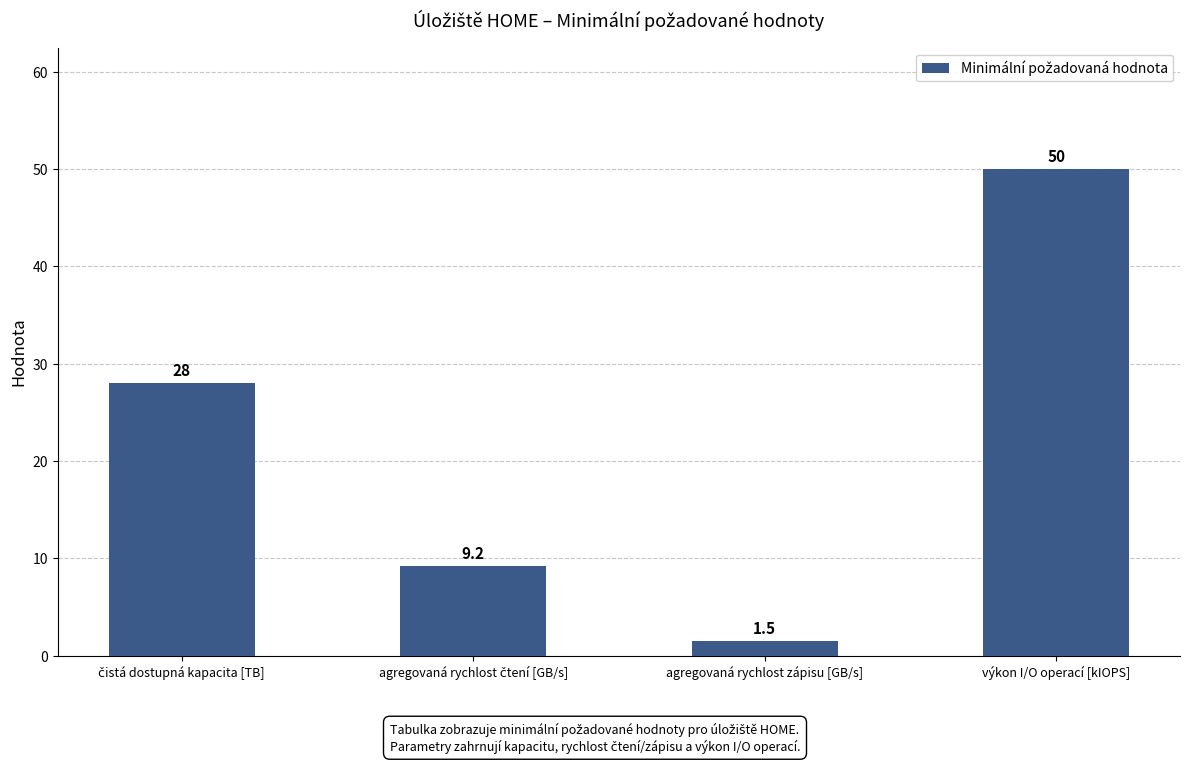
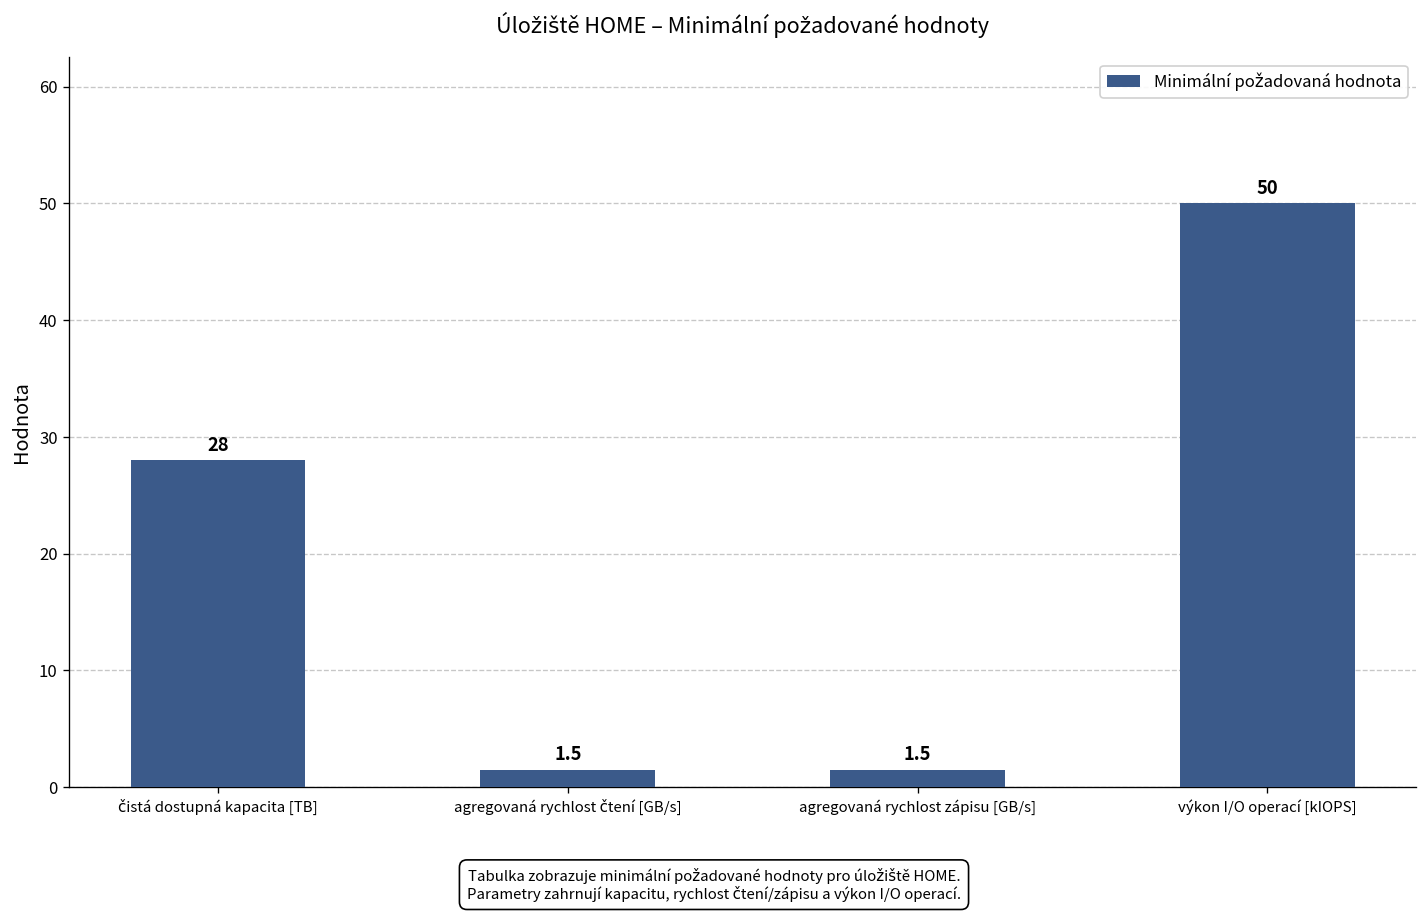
  {
    "čistá dostupná kapacita [TB]": 28,
-   "agregovaná rychlost čtení [GB/s]": 9.2,
+   "agregovaná rychlost čtení [GB/s]": 1.5,
    "agregovaná rychlost zápisu [GB/s]": 1.5,
    "výkon I/O operací [kIOPS]": 50
  }
